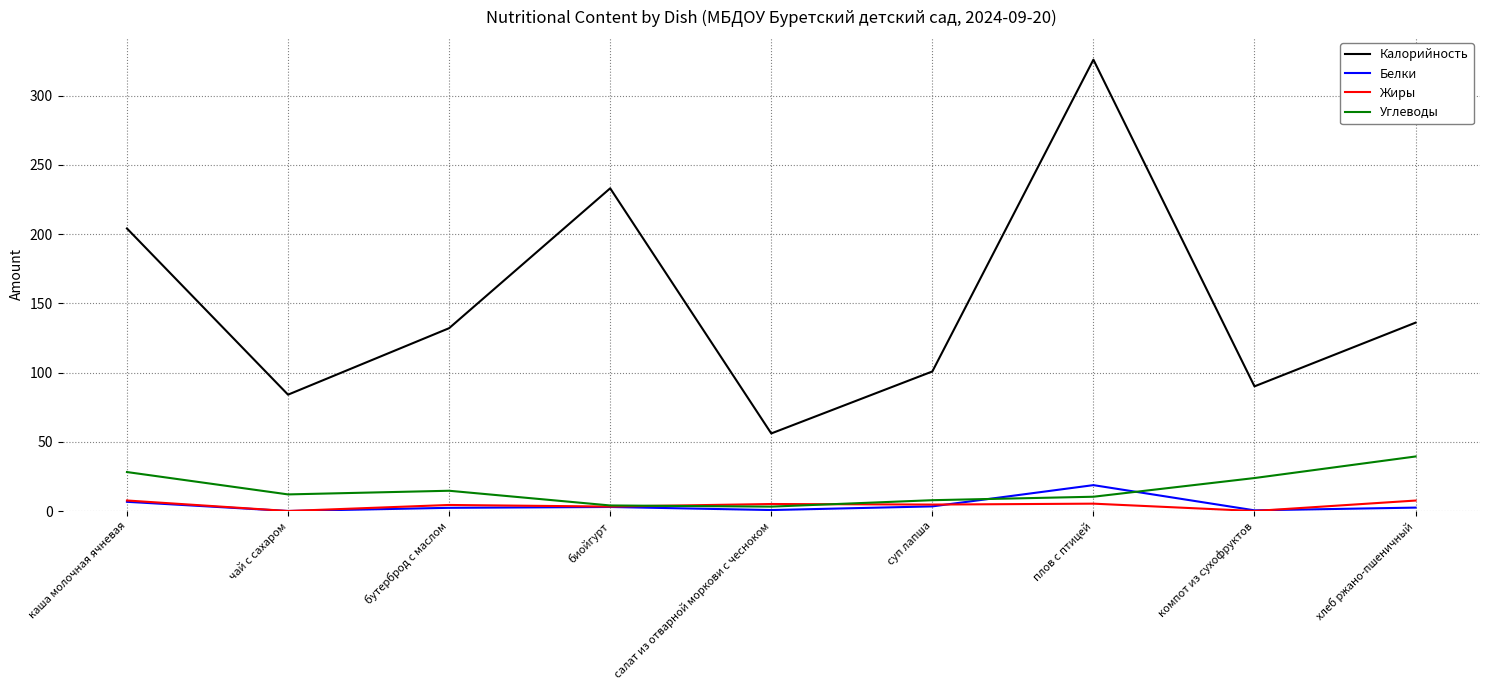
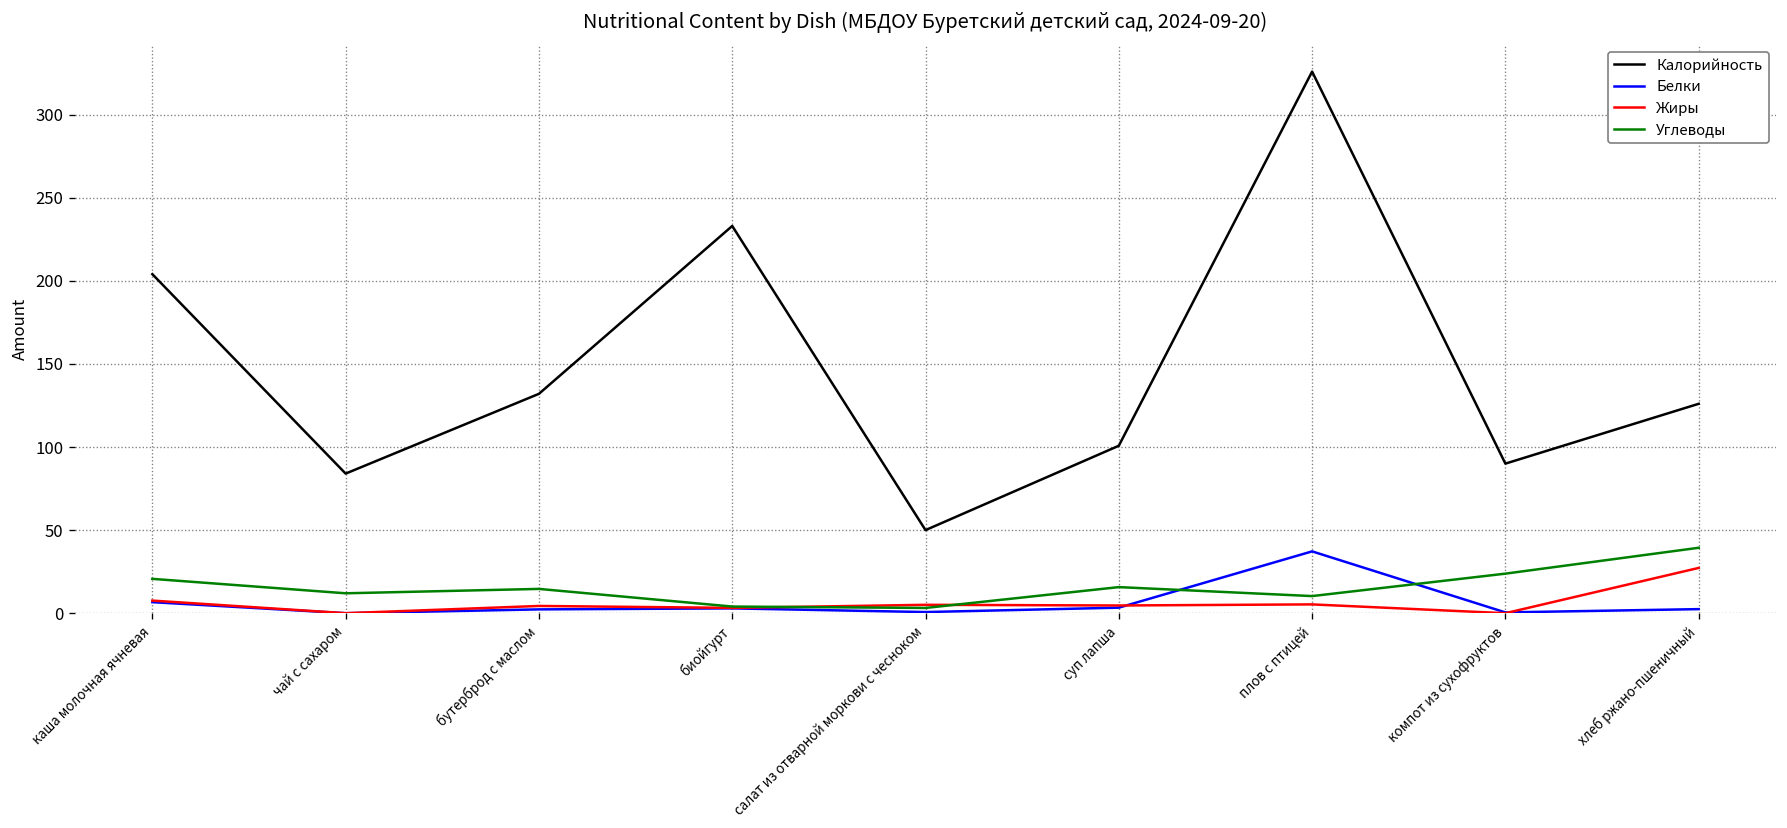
  {
    "Калорийность": {
      "каша молочная ячневая": 204,
      "чай с сахаром": 84,
      "бутерброд с маслом": 132,
      "биойгурт": 233,
-     "салат из отварной моркови с чесноком": 56,
+     "салат из отварной моркови с чесноком": 50,
      "суп лапша": 101,
      "плов с птицей": 326,
      "компот из сухофруктов": 90,
-     "хлеб ржано-пшеничный": 136
+     "хлеб ржано-пшеничный": 126
    },
    "Белки": {
      "бутерброд с маслом": 2,
      "салат из отварной моркови с чесноком": 1,
-     "плов с птицей": 19,
+     "плов с птицей": 37,
      "хлеб ржано-пшеничный": 2
    },
    "Жиры": {
      "бутерброд с маслом": 4,
      "салат из отварной моркови с чесноком": 5,
      "плов с птицей": 5,
-     "хлеб ржано-пшеничный": 8
+     "хлеб ржано-пшеничный": 27
    },
    "Углеводы": {
-     "каша молочная ячневая": 28,
+     "каша молочная ячневая": 21,
      "чай с сахаром": 12,
      "бутерброд с маслом": 15,
      "салат из отварной моркови с чесноком": 3,
-     "суп лапша": 8,
+     "суп лапша": 16,
      "плов с птицей": 10,
      "компот из сухофруктов": 24,
      "хлеб ржано-пшеничный": 39
    }
  }
